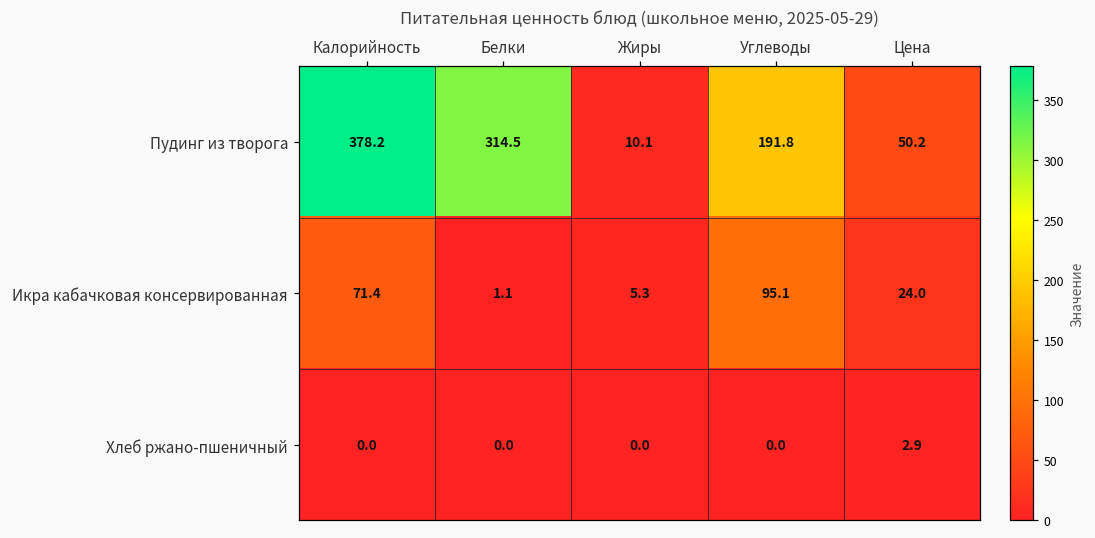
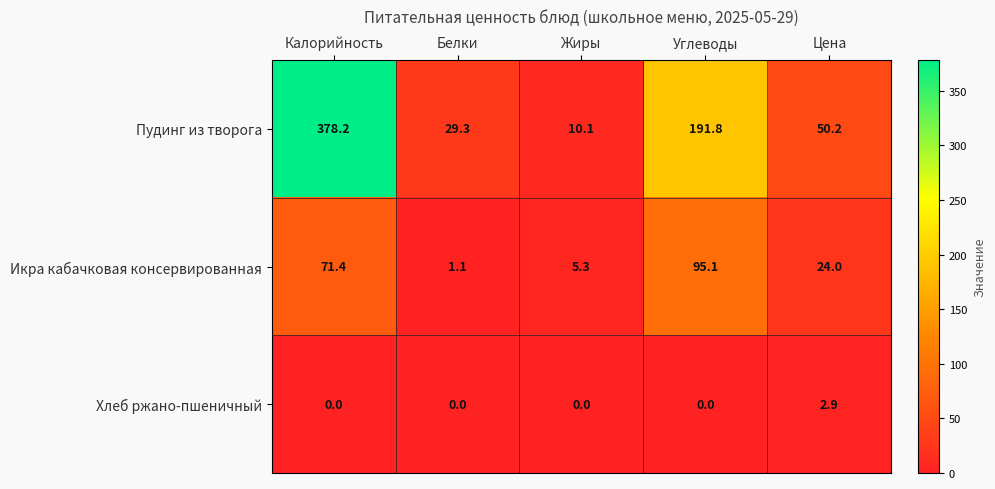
  {
    "Пудинг из творога": {
      "Калорийность": 378.2,
-     "Белки": 314.5,
+     "Белки": 29.3,
      "Жиры": 10.1,
      "Углеводы": 191.8,
      "Цена": 50.2
    },
    "Икра кабачковая консервированная": {
      "Калорийность": 71.4,
      "Белки": 1.1,
      "Жиры": 5.3,
      "Углеводы": 95.1,
      "Цена": 24.0
    },
    "Хлеб ржано-пшеничный": {
      "Калорийность": 0.0,
      "Белки": 0.0,
      "Жиры": 0.0,
      "Углеводы": 0.0,
      "Цена": 2.9
    }
  }
